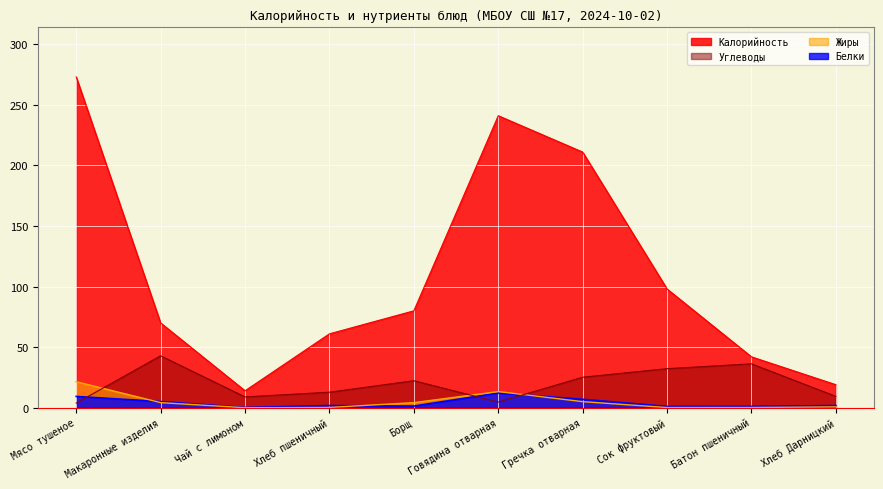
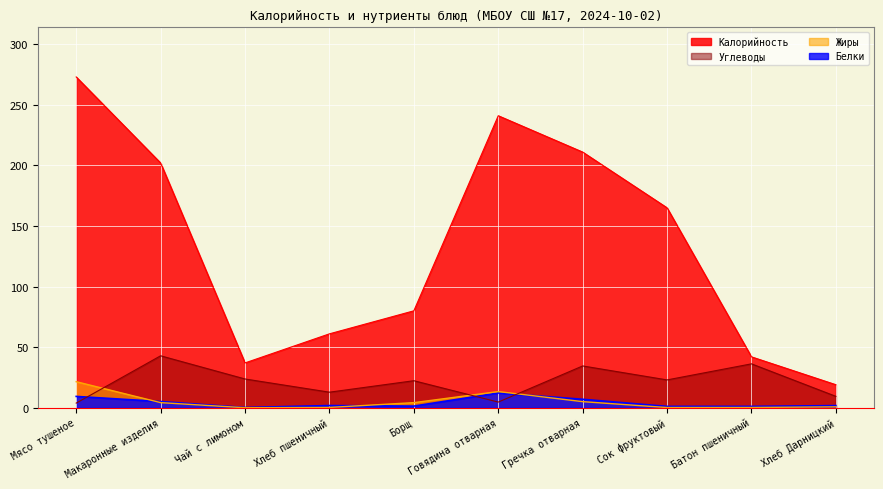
  {
    "Калорийность": {
      "Мясо тушеное": 273,
-     "Макаронные изделия": 70,
-     "Чай с лимоном": 14,
+     "Макаронные изделия": 202,
+     "Чай с лимоном": 37,
      "Хлеб пшеничный": 61,
      "Борщ": 80,
      "Говядина отварная": 241,
      "Гречка отварная": 211,
-     "Сок фруктовый": 98,
+     "Сок фруктовый": 165,
      "Батон пшеничный": 42,
      "Хлеб Дарницкий": 19
    },
    "Белки": {
      "Мясо тушеное": 9,
      "Борщ": 1
    },
    "Углеводы": {
      "Мясо тушеное": 4,
      "Макаронные изделия": 43,
-     "Чай с лимоном": 9,
+     "Чай с лимоном": 24,
      "Хлеб пшеничный": 13,
      "Борщ": 22,
      "Говядина отварная": 5,
-     "Гречка отварная": 25,
-     "Сок фруктовый": 32,
+     "Гречка отварная": 35,
+     "Сок фруктовый": 23,
      "Батон пшеничный": 36,
      "Хлеб Дарницкий": 9
    },
    "Жиры": {
      "Мясо тушеное": 21,
      "Борщ": 4
    }
  }
